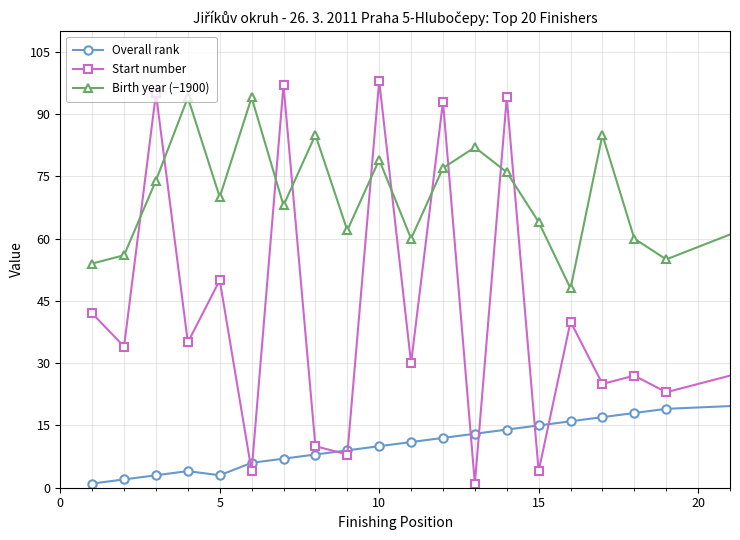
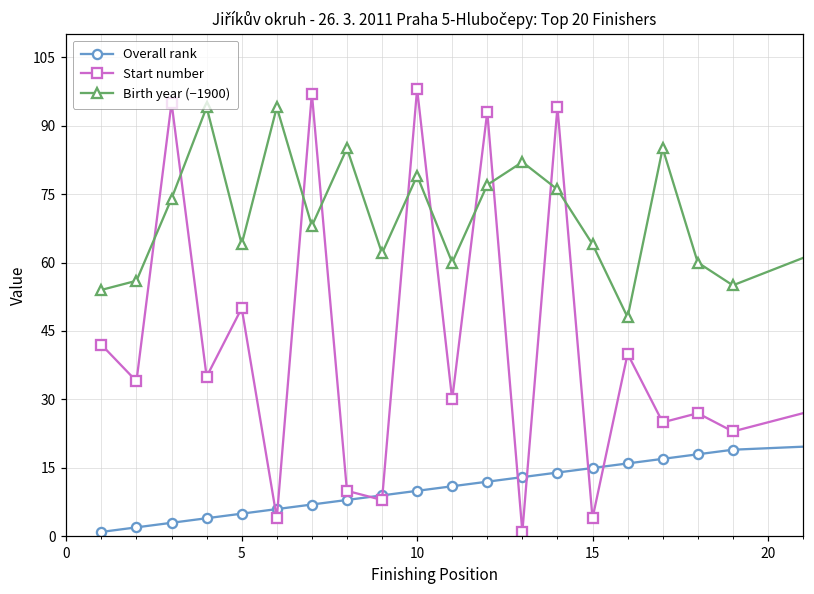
  {
    "Overall rank": {
-     "5": 3,
+     "5": 5,
      "10": 10,
      "15": 15
    },
    "Start number": {
      "5": 50,
      "10": 98,
      "15": 4
    },
    "Birth year (−1900)": {
-     "5": 70,
+     "5": 64,
      "10": 79,
      "15": 64
    }
  }
